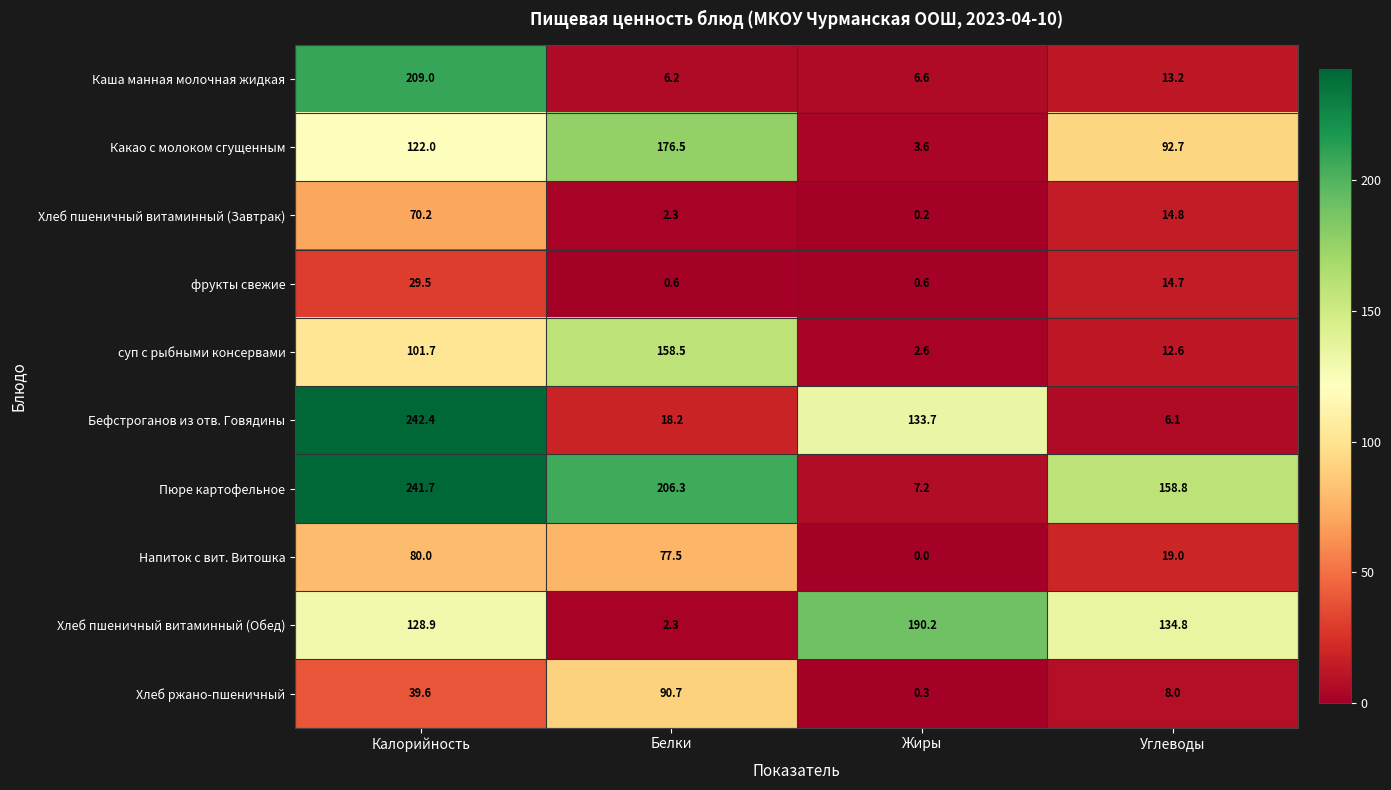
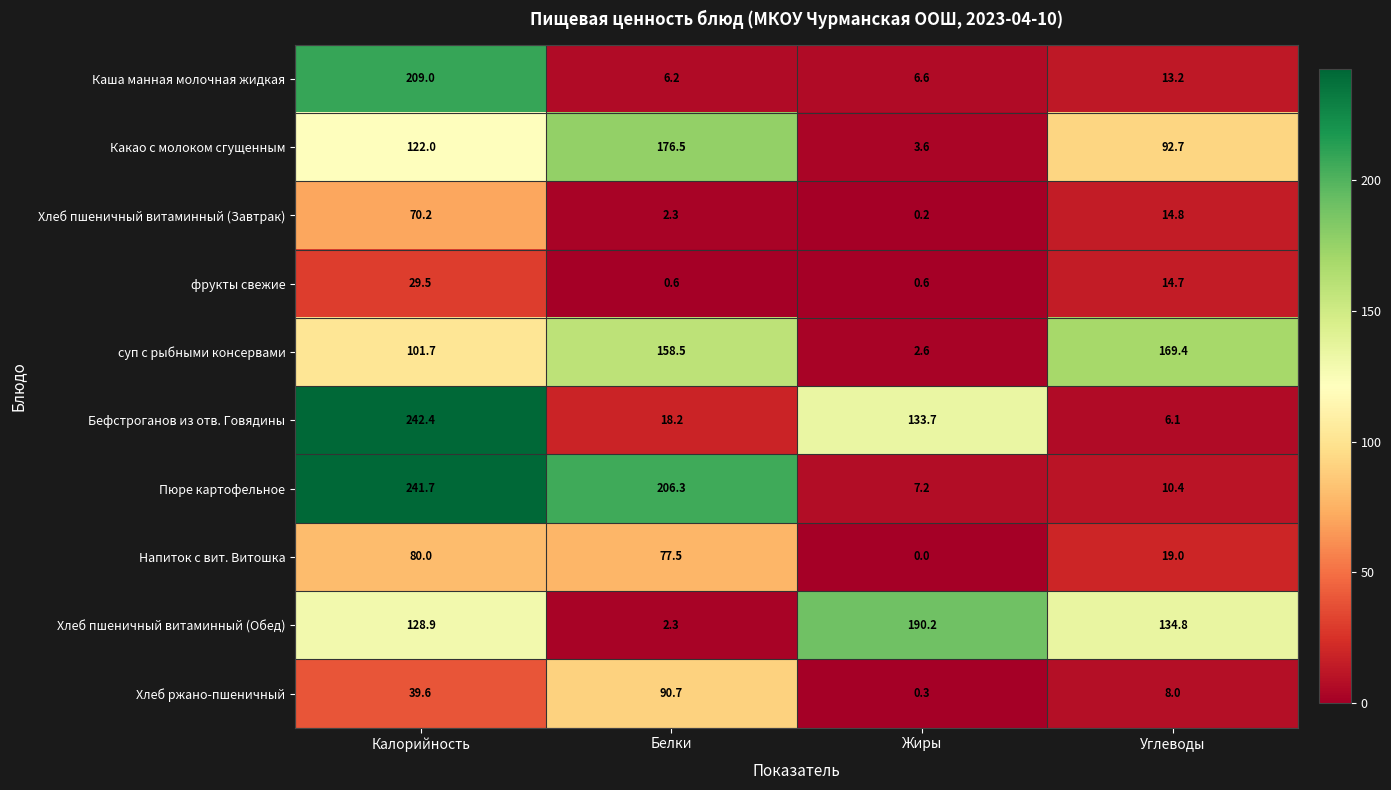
  {
    "Каша манная молочная жидкая": {
      "Калорийность": 209.0,
      "Белки": 6.2,
      "Жиры": 6.6,
      "Углеводы": 13.2
    },
    "Какао с молоком сгущенным": {
      "Калорийность": 122.0,
      "Белки": 176.5,
      "Жиры": 3.6,
      "Углеводы": 92.7
    },
    "Хлеб пшеничный витаминный (Завтрак)": {
      "Калорийность": 70.2,
      "Белки": 2.3,
      "Жиры": 0.2,
      "Углеводы": 14.8
    },
    "фрукты свежие": {
      "Калорийность": 29.5,
      "Белки": 0.6,
      "Жиры": 0.6,
      "Углеводы": 14.7
    },
    "суп с рыбными консервами": {
      "Калорийность": 101.7,
      "Белки": 158.5,
      "Жиры": 2.6,
-     "Углеводы": 12.6
+     "Углеводы": 169.4
    },
    "Бефстроганов из отв. Говядины": {
      "Калорийность": 242.4,
      "Белки": 18.2,
      "Жиры": 133.7,
      "Углеводы": 6.1
    },
    "Пюре картофельное": {
      "Калорийность": 241.7,
      "Белки": 206.3,
      "Жиры": 7.2,
-     "Углеводы": 158.8
+     "Углеводы": 10.4
    },
    "Напиток с вит. Витошка": {
      "Калорийность": 80.0,
      "Белки": 77.5,
      "Жиры": 0.0,
      "Углеводы": 19.0
    },
    "Хлеб пшеничный витаминный (Обед)": {
      "Калорийность": 128.9,
      "Белки": 2.3,
      "Жиры": 190.2,
      "Углеводы": 134.8
    },
    "Хлеб ржано-пшеничный": {
      "Калорийность": 39.6,
      "Белки": 90.7,
      "Жиры": 0.3,
      "Углеводы": 8.0
    }
  }
